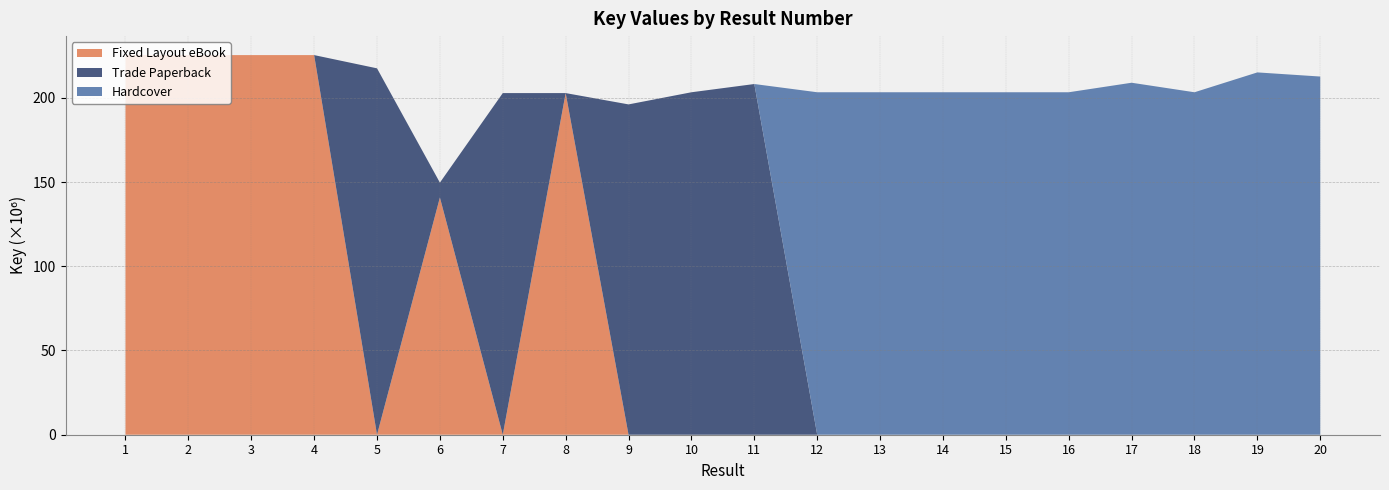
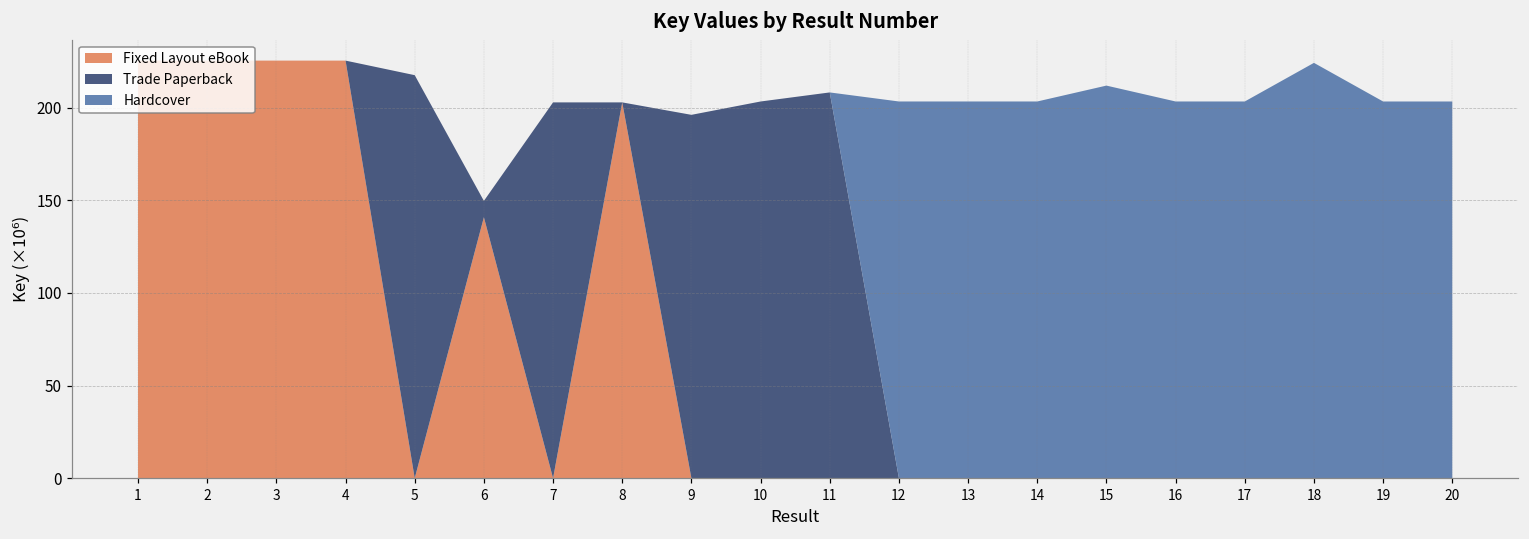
  {
    "Fixed Layout eBook": {
      "5": 0,
      "6": 141,
      "7": 0,
      "9": 0,
      "10": 0,
      "11": 0
    },
    "Hardcover": {
      "12": 203,
      "13": 203,
      "14": 203,
-     "15": 203,
+     "15": 212,
      "16": 203,
-     "17": 209,
-     "18": 203,
-     "19": 215,
-     "20": 213
+     "17": 203,
+     "18": 224,
+     "19": 203,
+     "20": 203
    }
  }
